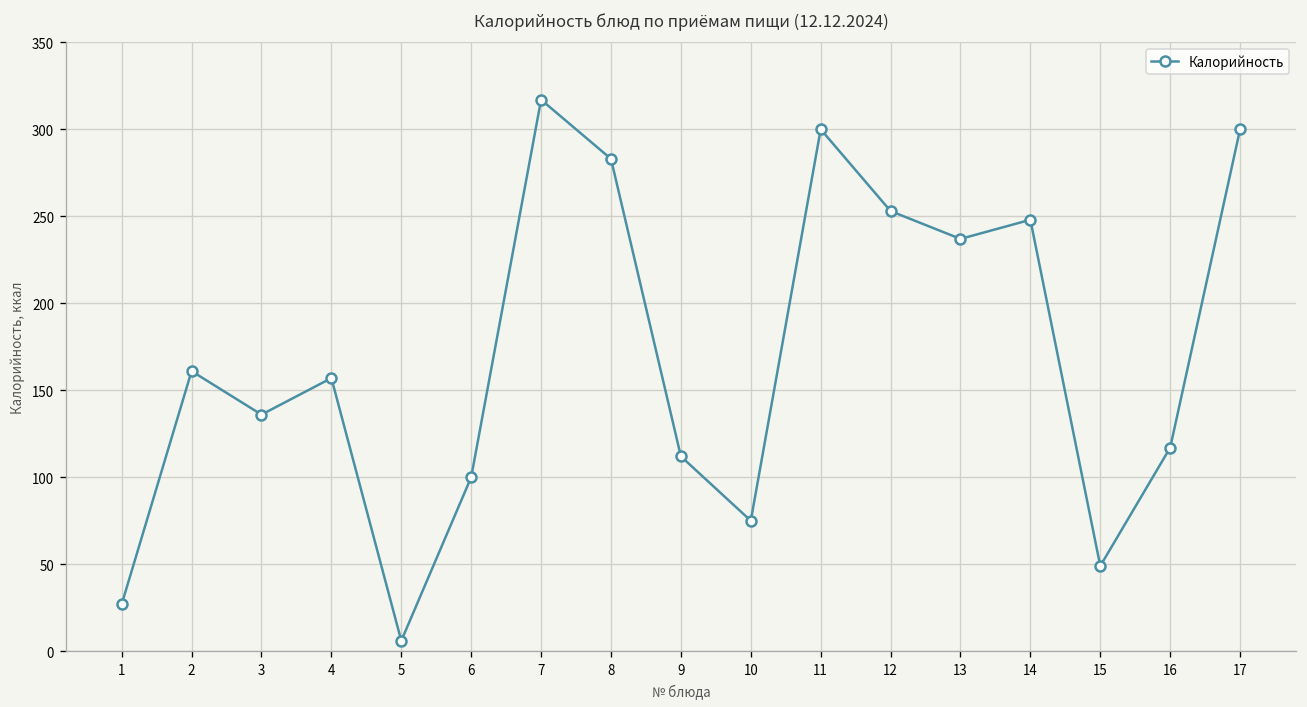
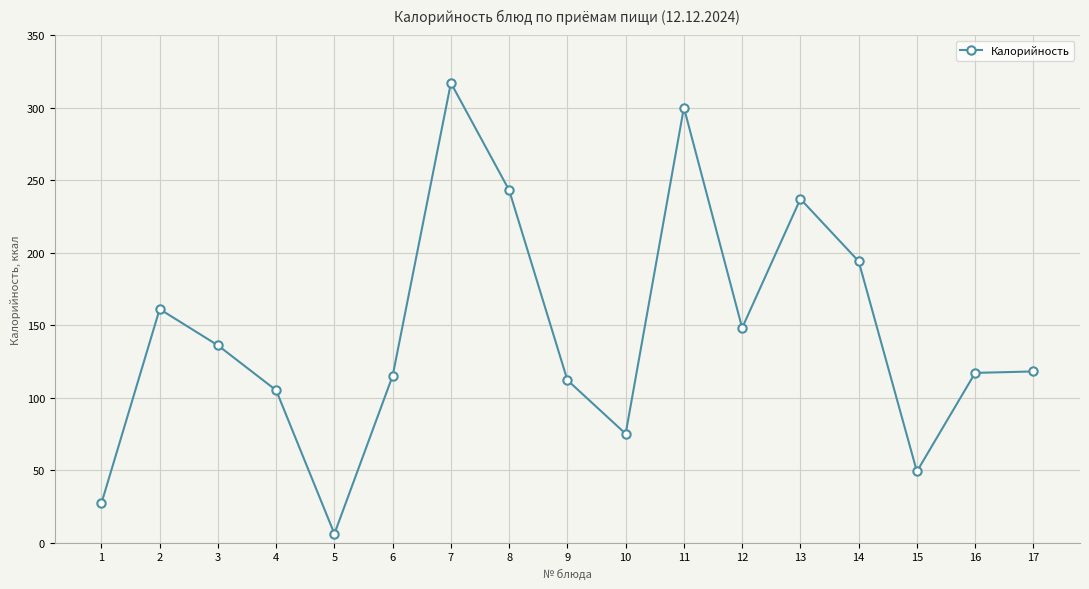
  {
    "1": 27,
    "2": 161,
    "3": 136,
-   "4": 157,
+   "4": 105,
    "5": 6,
-   "6": 100,
+   "6": 115,
    "7": 317,
-   "8": 283,
+   "8": 243,
    "9": 112,
    "10": 75,
    "11": 300,
-   "12": 253,
+   "12": 148,
    "13": 237,
-   "14": 248,
+   "14": 194,
    "15": 49,
    "16": 117,
-   "17": 300
+   "17": 118
  }
